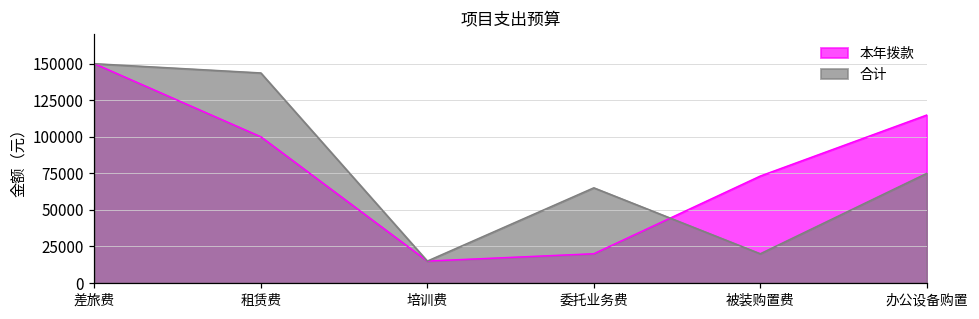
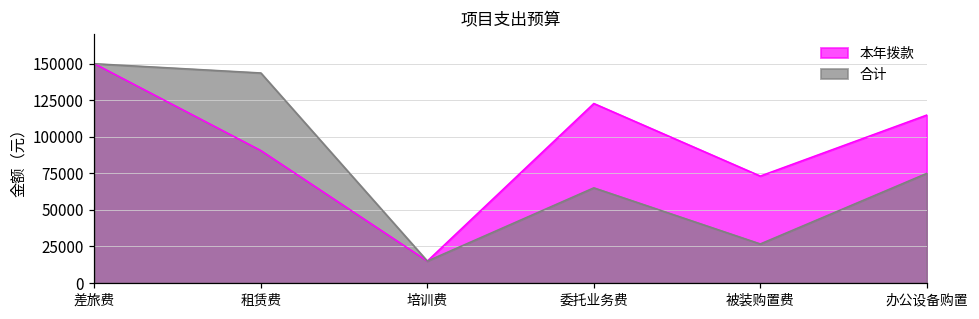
  {
    "本年拨款": {
-     "租赁费": 100000,
-     "委托业务费": 20000,
+     "租赁费": 91000,
+     "委托业务费": 123000,
      "被装购置费": 73000,
      "办公设备购置": 115000
    },
    "合计": {
      "租赁费": 144000,
      "委托业务费": 65000,
-     "被装购置费": 20000,
+     "被装购置费": 27000,
      "办公设备购置": 75000
    }
  }
